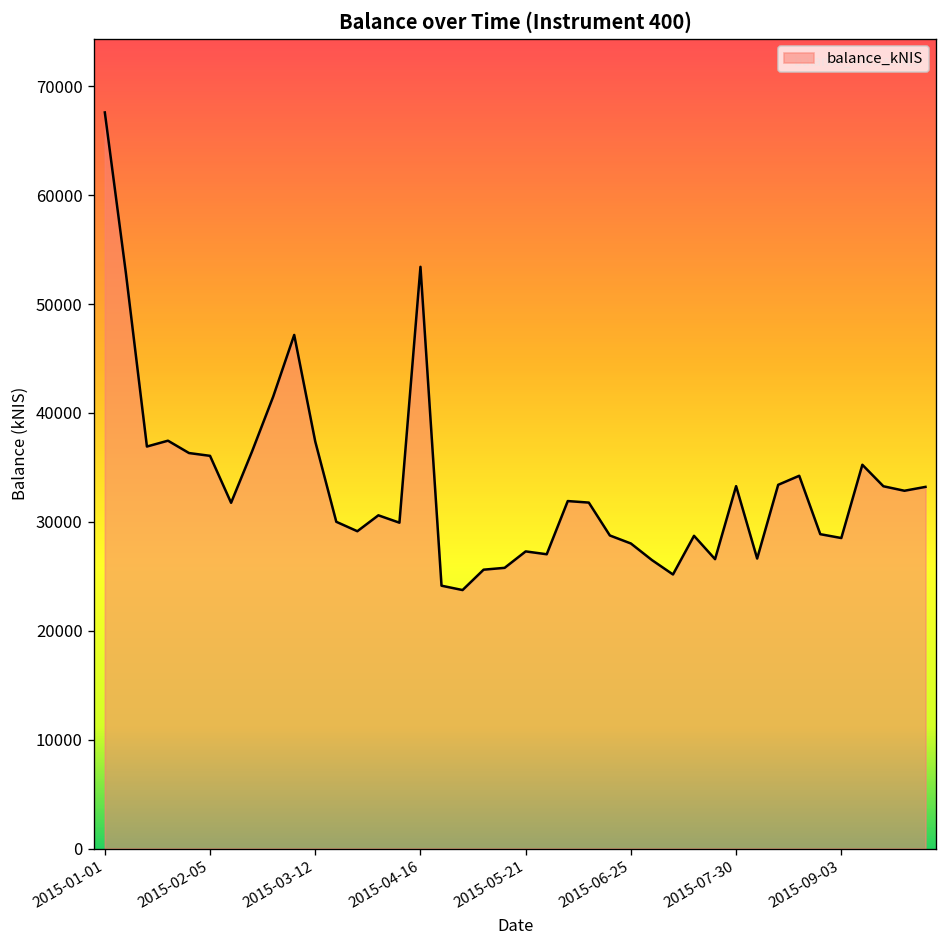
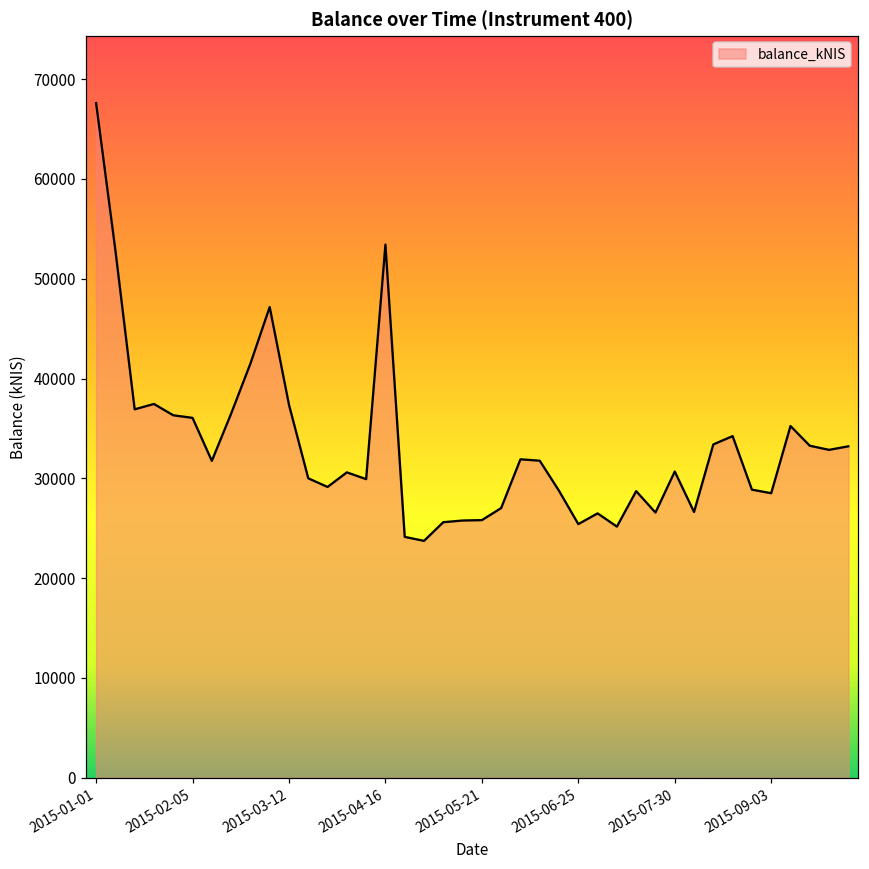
  {
    "2015-01-01": 68000,
    "2015-02-05": 36000,
    "2015-03-12": 37000,
    "2015-04-16": 53000,
-   "2015-05-21": 27000,
-   "2015-06-25": 28000,
-   "2015-07-30": 33000,
+   "2015-05-21": 26000,
+   "2015-06-25": 25000,
+   "2015-07-30": 31000,
    "2015-09-03": 29000
  }
